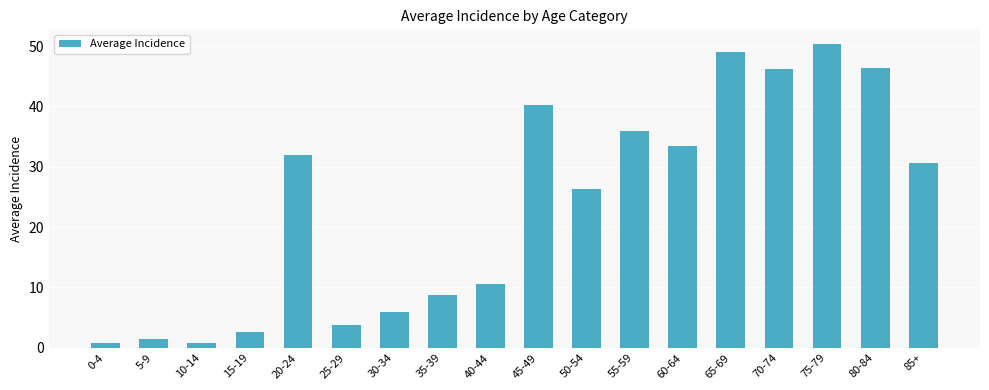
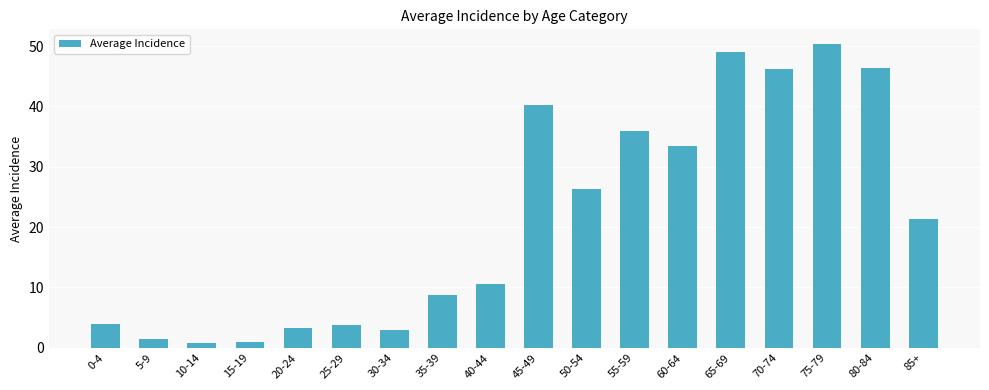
  {
-   "0-4": 1,
+   "0-4": 4,
    "5-9": 1,
    "10-14": 1,
-   "15-19": 3,
-   "20-24": 32,
+   "15-19": 1,
+   "20-24": 3,
    "25-29": 4,
-   "30-34": 6,
+   "30-34": 3,
    "35-39": 9,
    "40-44": 11,
    "45-49": 40,
    "50-54": 26,
    "55-59": 36,
    "60-64": 34,
    "65-69": 49,
    "70-74": 46,
    "75-79": 50,
    "80-84": 46,
-   "85+": 31
+   "85+": 21
  }
